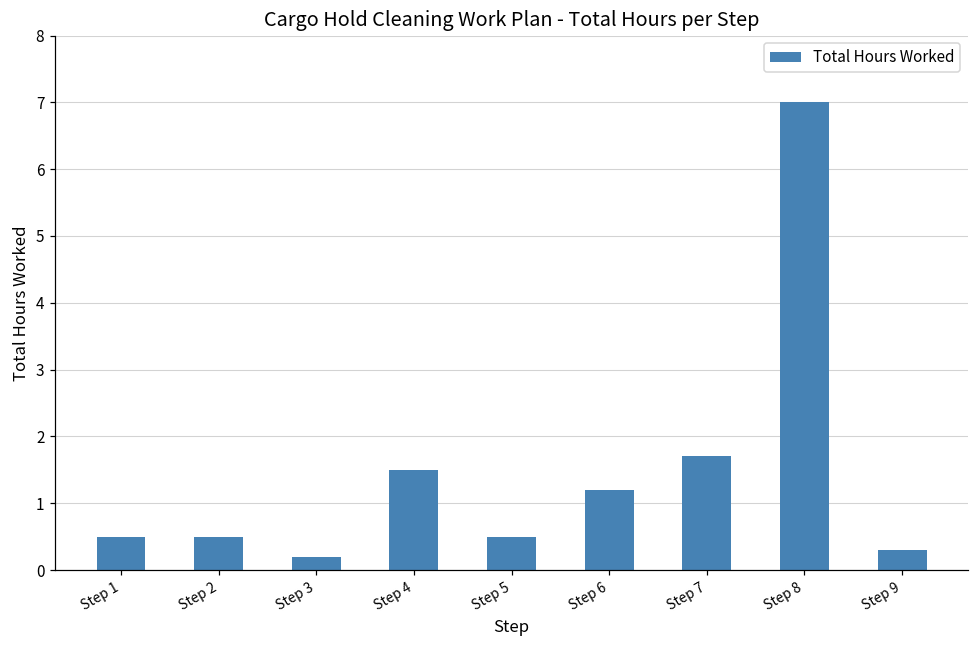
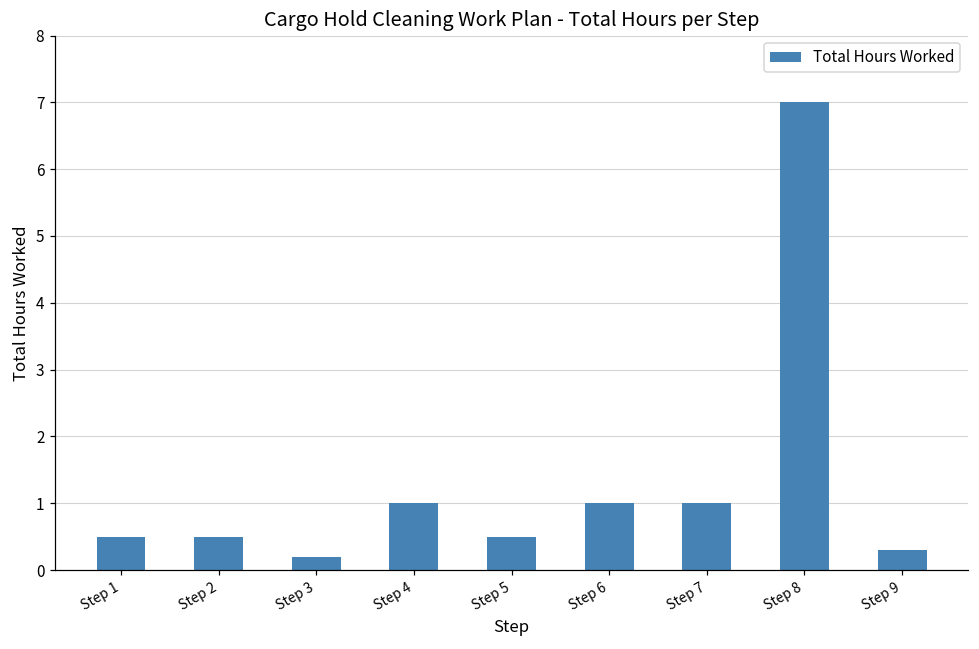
  {
    "Step 1": 0.5,
    "Step 2": 0.5,
    "Step 3": 0.2,
-   "Step 4": 1.5,
+   "Step 4": 1.0,
    "Step 5": 0.5,
-   "Step 6": 1.2,
-   "Step 7": 1.7,
+   "Step 6": 1.0,
+   "Step 7": 1.0,
    "Step 8": 7.0,
    "Step 9": 0.3
  }
